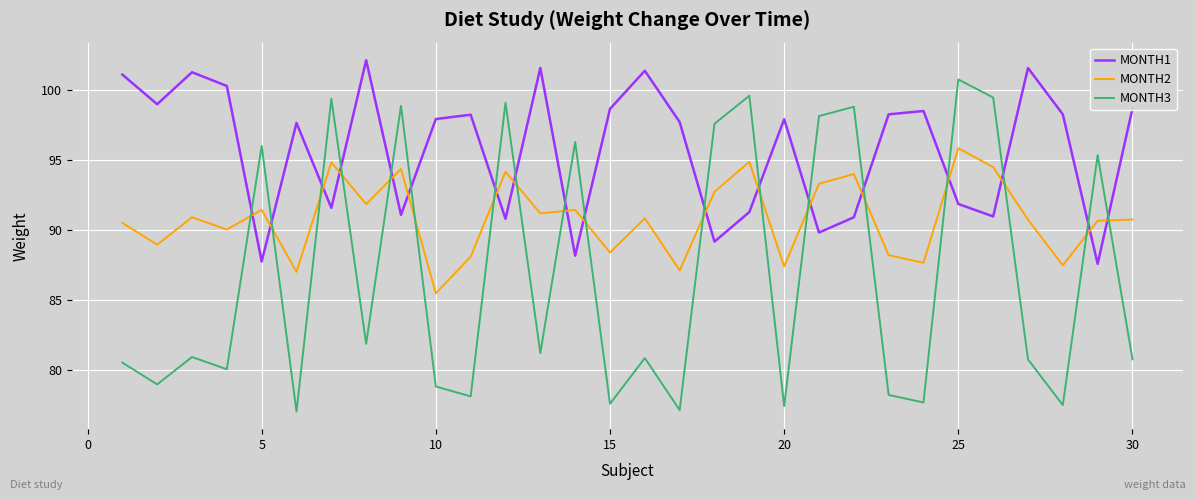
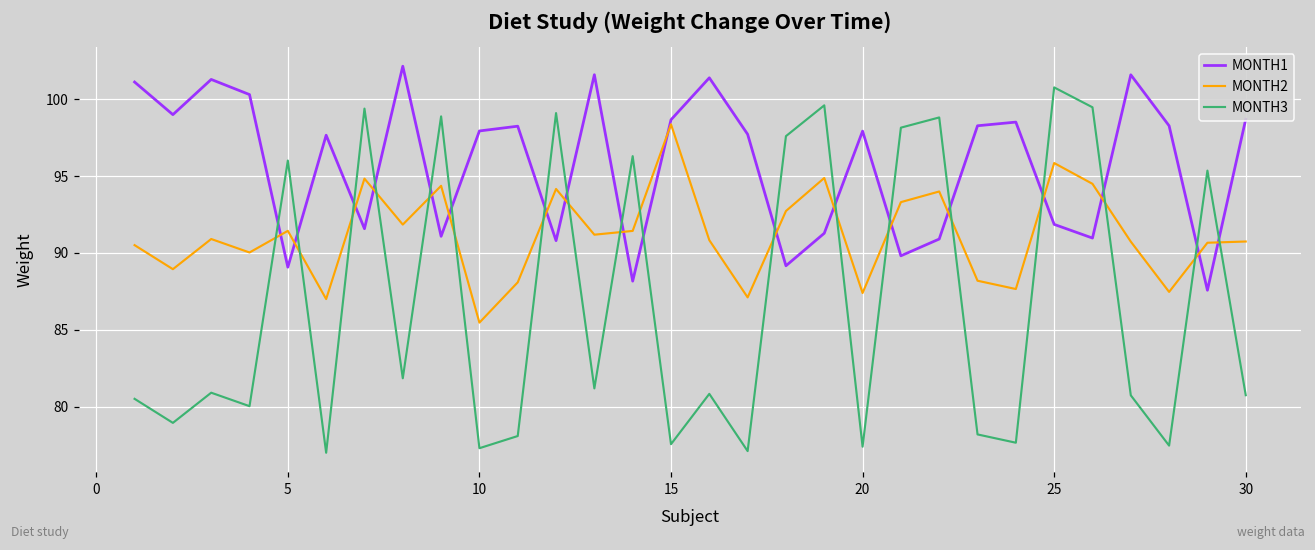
  {
    "MONTH1": {
-     "5": 87.7,
+     "5": 89.1,
      "10": 97.9,
      "15": 98.7,
      "20": 97.9,
      "25": 91.9
    },
    "MONTH2": {
      "5": 91.4,
      "10": 85.5,
-     "15": 88.4,
+     "15": 98.4,
      "20": 87.4,
      "25": 95.9,
      "30": 90.7
    },
    "MONTH3": {
      "5": 96.0,
-     "10": 78.8,
+     "10": 77.3,
      "15": 77.6,
      "20": 77.4,
      "25": 100.8,
      "30": 80.7
    }
  }
